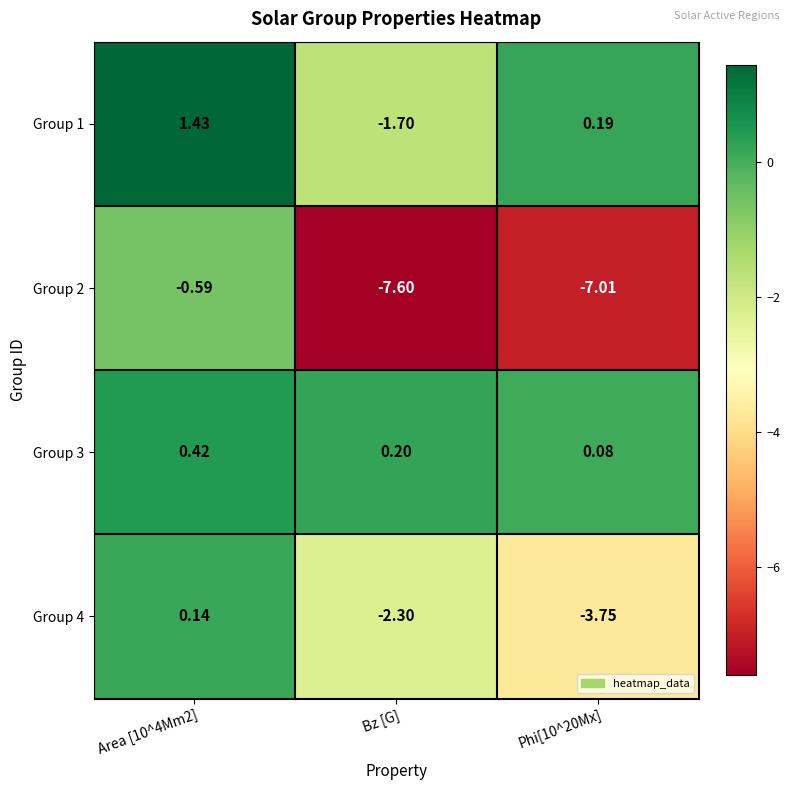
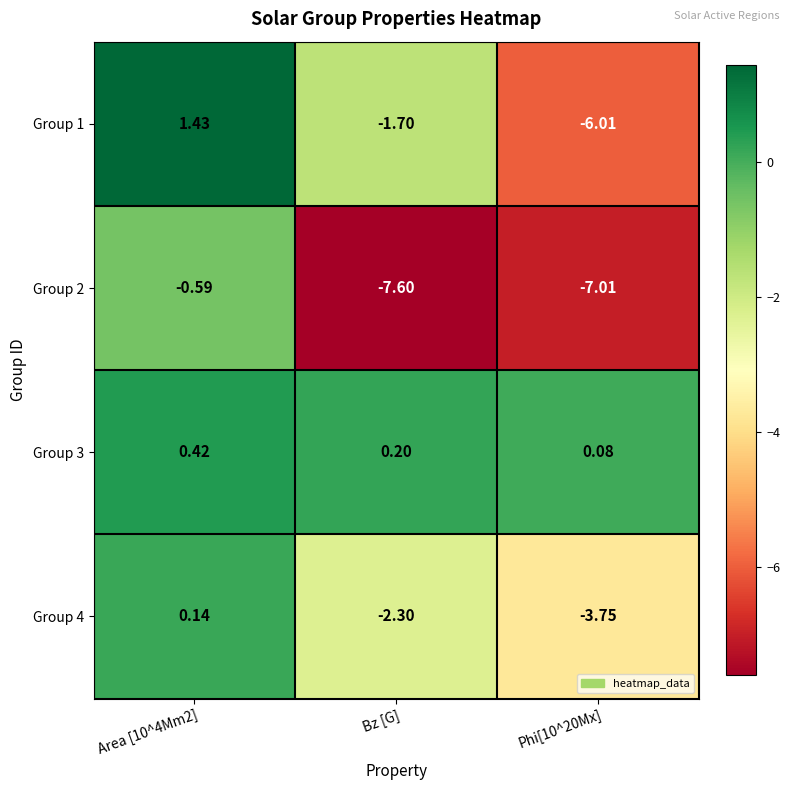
  {
    "Group 1": {
      "Area [10^4Mm2]": 1.43,
      "Bz [G]": -1.70,
-     "Phi[10^20Mx]": 0.19
+     "Phi[10^20Mx]": -6.01
    },
    "Group 2": {
      "Area [10^4Mm2]": -0.59,
      "Bz [G]": -7.60,
      "Phi[10^20Mx]": -7.01
    },
    "Group 3": {
      "Area [10^4Mm2]": 0.42,
      "Bz [G]": 0.20,
      "Phi[10^20Mx]": 0.08
    },
    "Group 4": {
      "Area [10^4Mm2]": 0.14,
      "Bz [G]": -2.30,
      "Phi[10^20Mx]": -3.75
    }
  }
